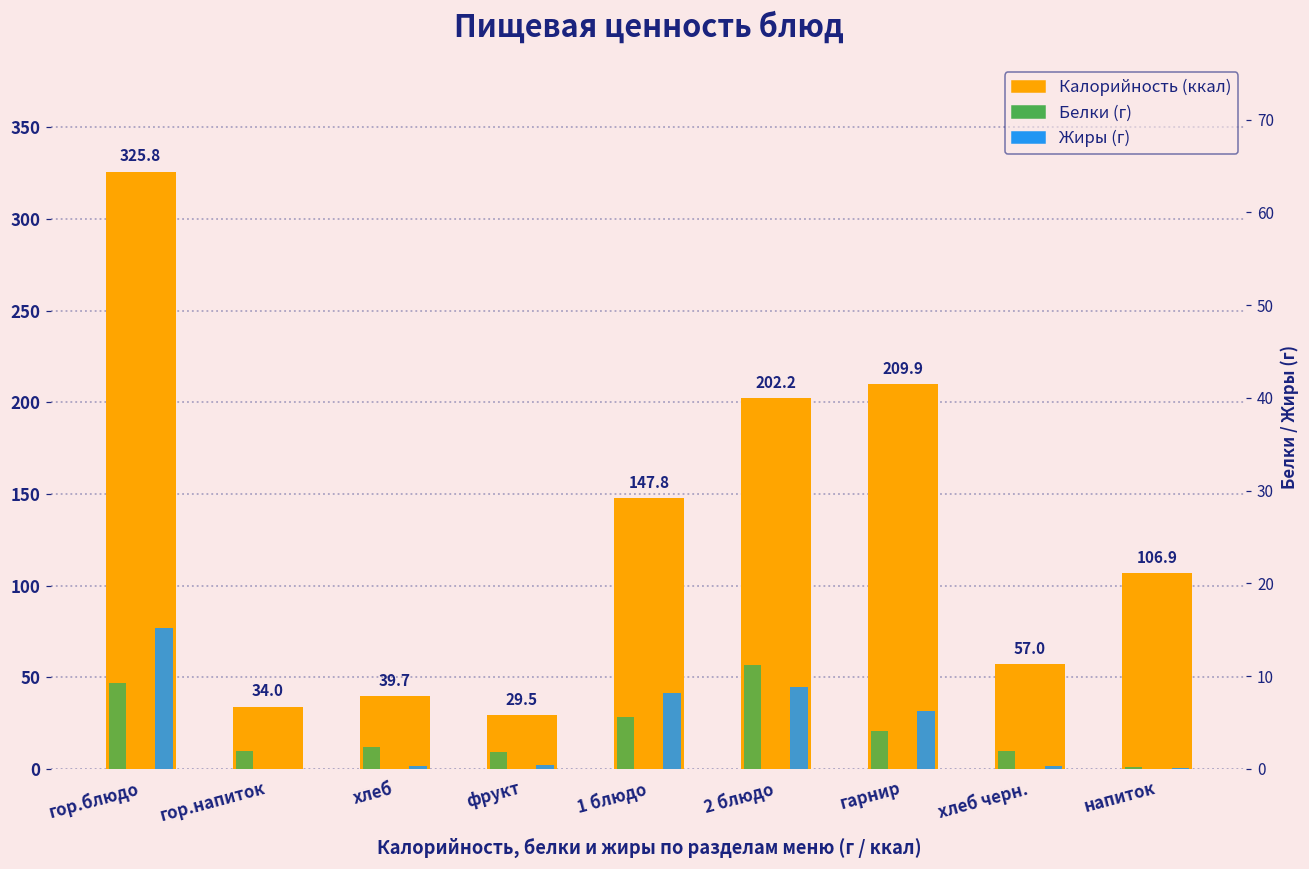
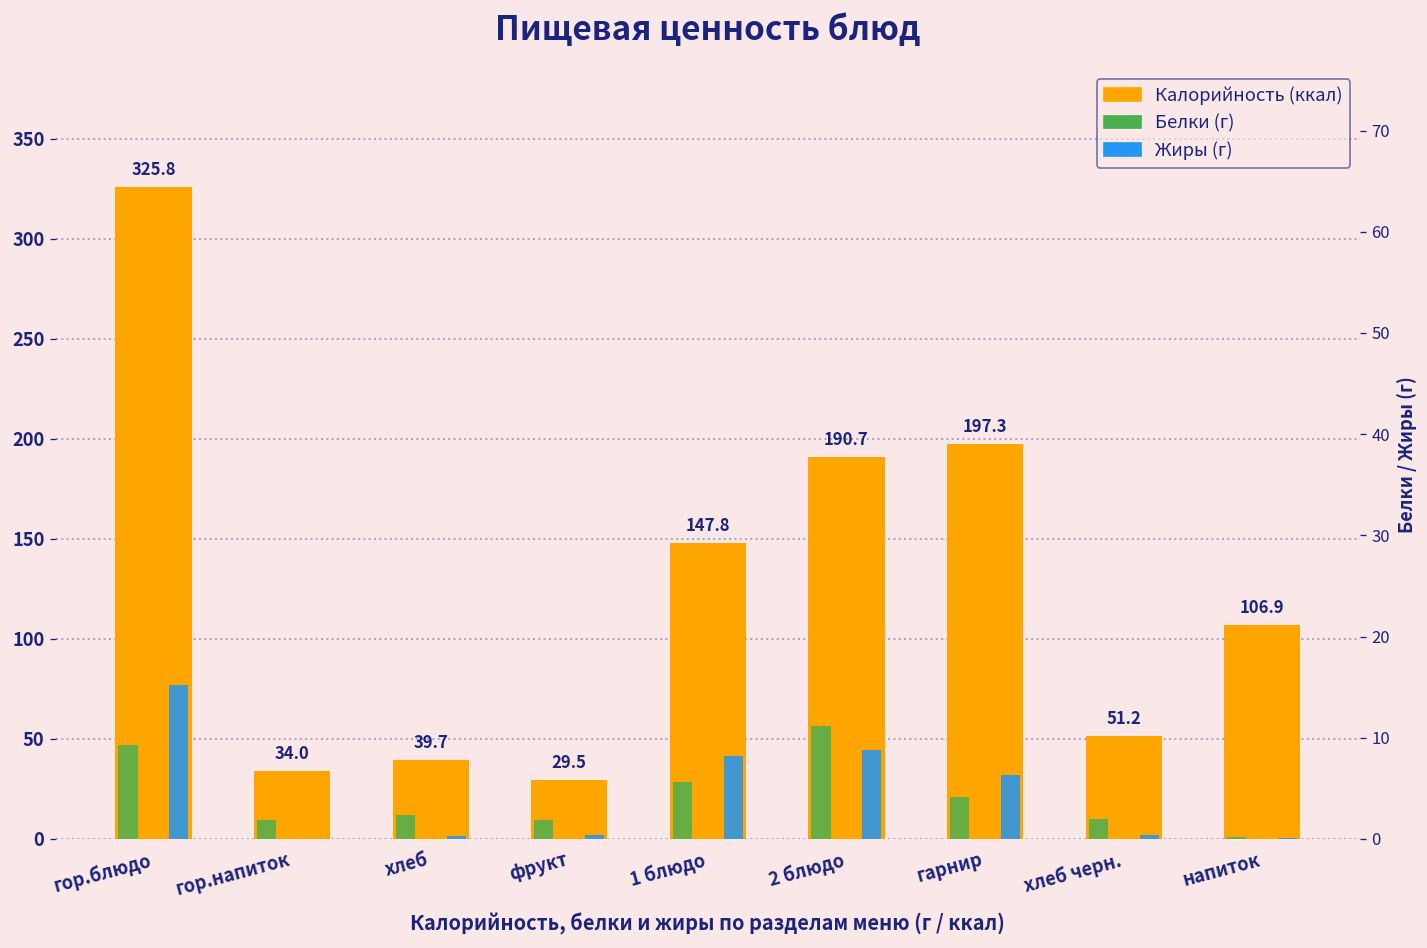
  {
    "Калорийность (ккал)": {
      "гор.блюдо": 325.8,
      "гор.напиток": 34.0,
      "хлеб": 39.7,
      "фрукт": 29.5,
      "1 блюдо": 147.8,
-     "2 блюдо": 202.2,
-     "гарнир": 209.9,
-     "хлеб черн.": 57.0,
+     "2 блюдо": 190.7,
+     "гарнир": 197.3,
+     "хлеб черн.": 51.2,
      "напиток": 106.9
    }
  }
